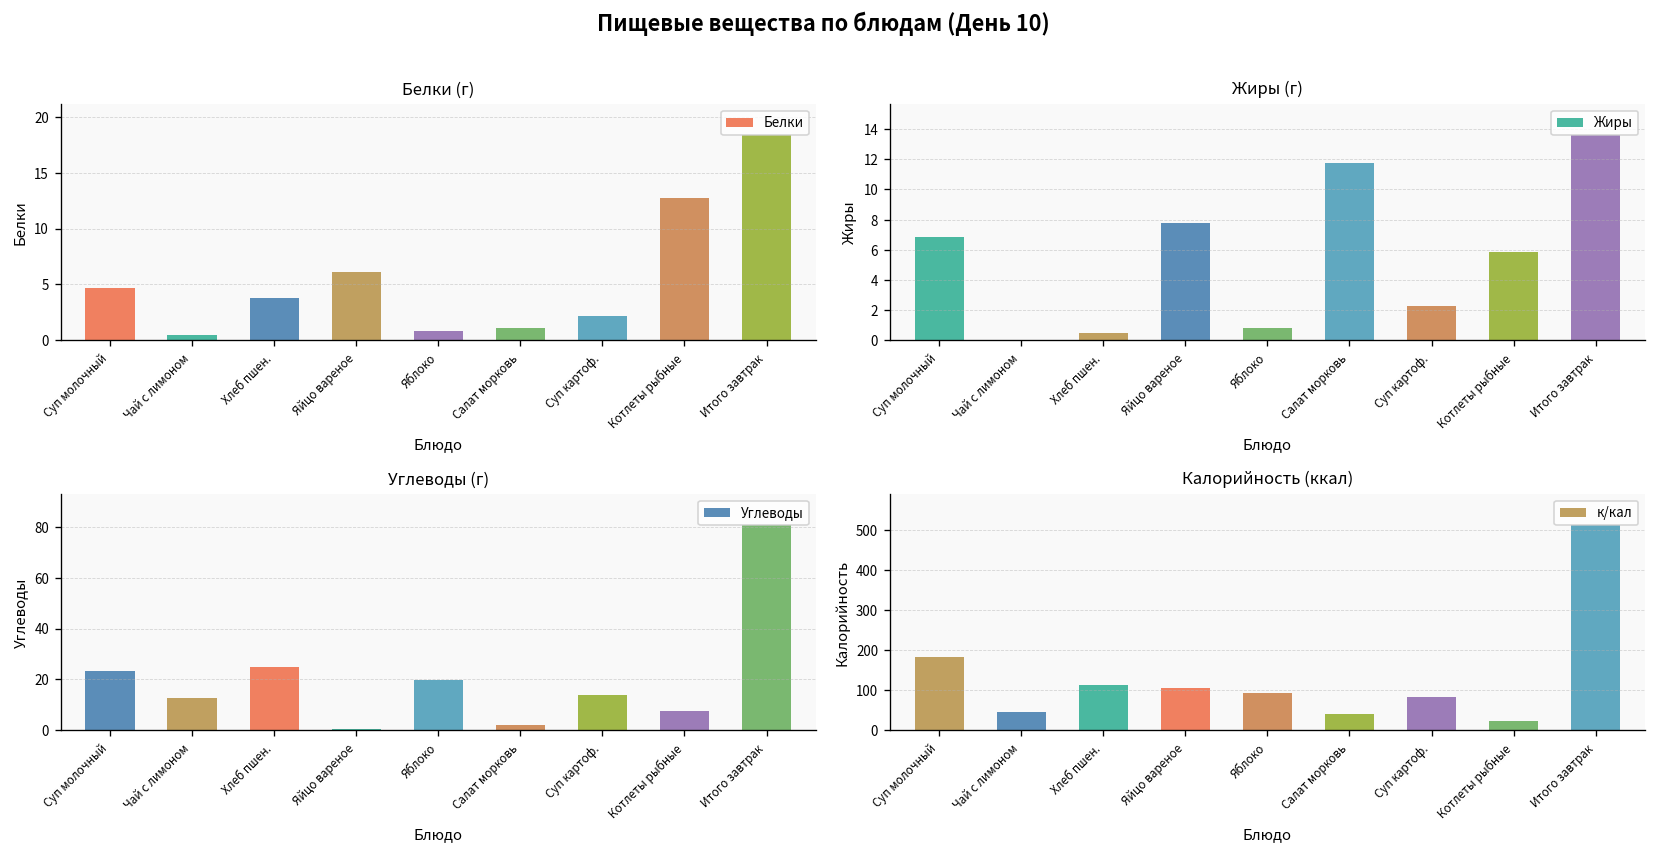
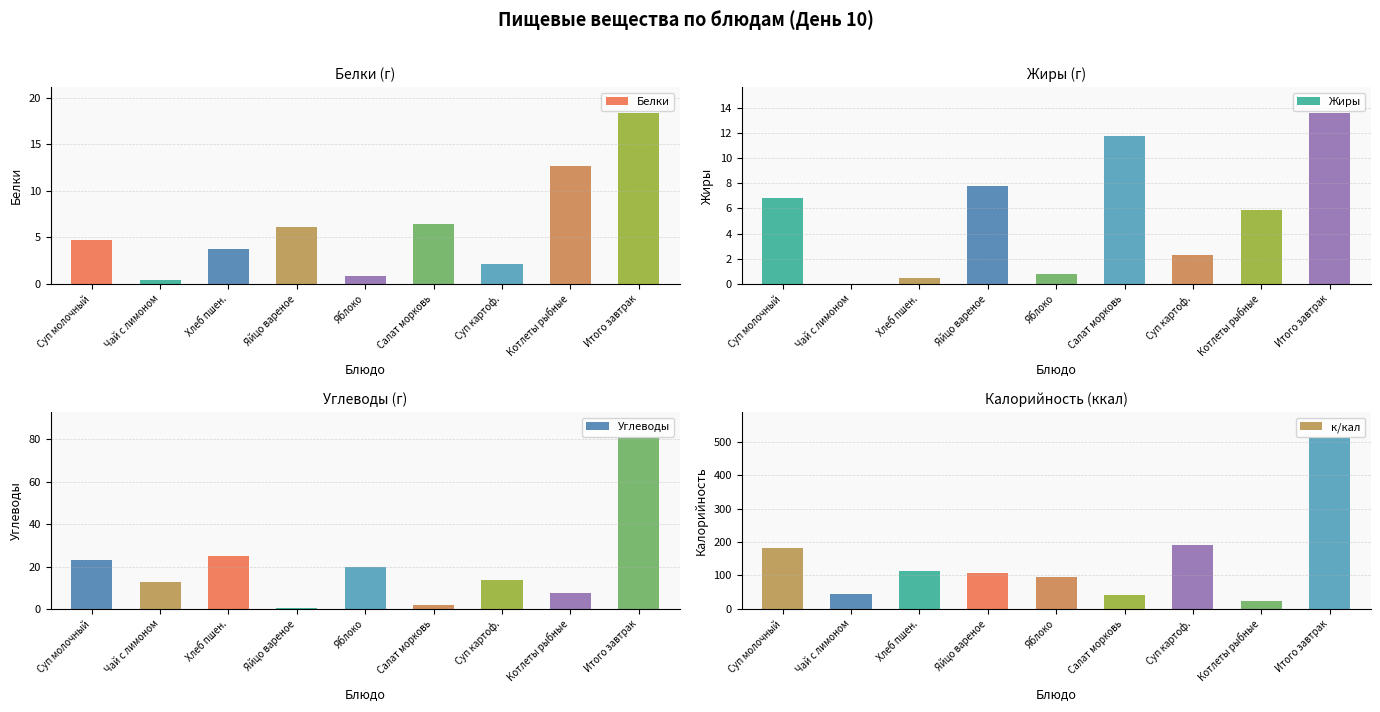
  {
    "Белки (г)": {
      "Суп молочный": 5,
      "Чай с лимоном": 0,
      "Хлеб пшен.": 4,
      "Яйцо вареное": 6,
      "Яблоко": 1,
-     "Салат морковь": 1,
+     "Салат морковь": 6,
      "Суп картоф.": 2,
      "Котлеты рыбные": 13,
      "Итого завтрак": 18
    },
    "Жиры (г)": {
      "Суп молочный": 6.9,
      "Чай с лимоном": 0.0,
      "Хлеб пшен.": 0.5,
      "Яйцо вареное": 7.8,
      "Яблоко": 0.8,
      "Салат морковь": 11.7,
      "Суп картоф.": 2.3,
      "Котлеты рыбные": 5.9,
      "Итого завтрак": 13.6
    },
    "Углеводы (г)": {
      "Суп молочный": 23,
      "Чай с лимоном": 13,
      "Хлеб пшен.": 25,
      "Яблоко": 20,
      "Салат морковь": 2,
      "Суп картоф.": 14,
      "Котлеты рыбные": 8,
      "Итого завтрак": 81
    },
    "Калорийность (ккал)": {
      "Суп молочный": 180,
      "Чай с лимоном": 50,
      "Хлеб пшен.": 110,
      "Яйцо вареное": 110,
      "Яблоко": 90,
      "Салат морковь": 40,
-     "Суп картоф.": 80,
+     "Суп картоф.": 190,
      "Котлеты рыбные": 20,
      "Итого завтрак": 510
    }
  }
